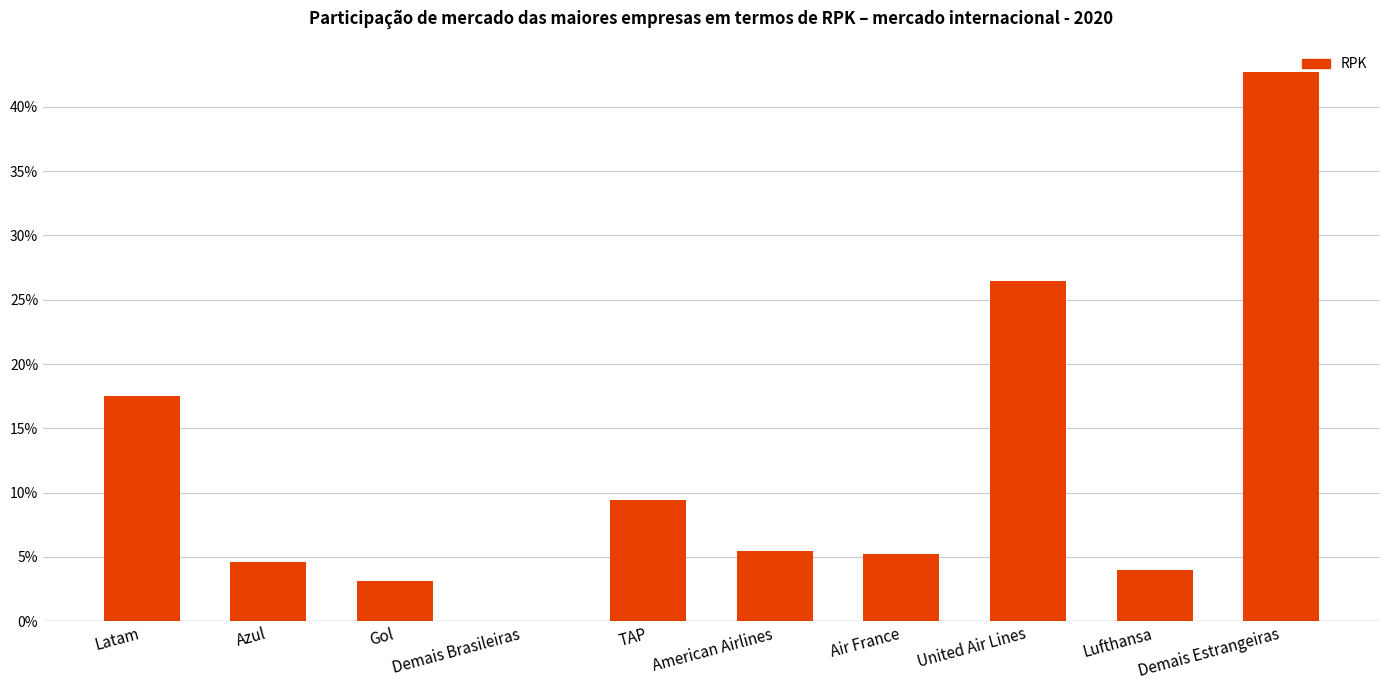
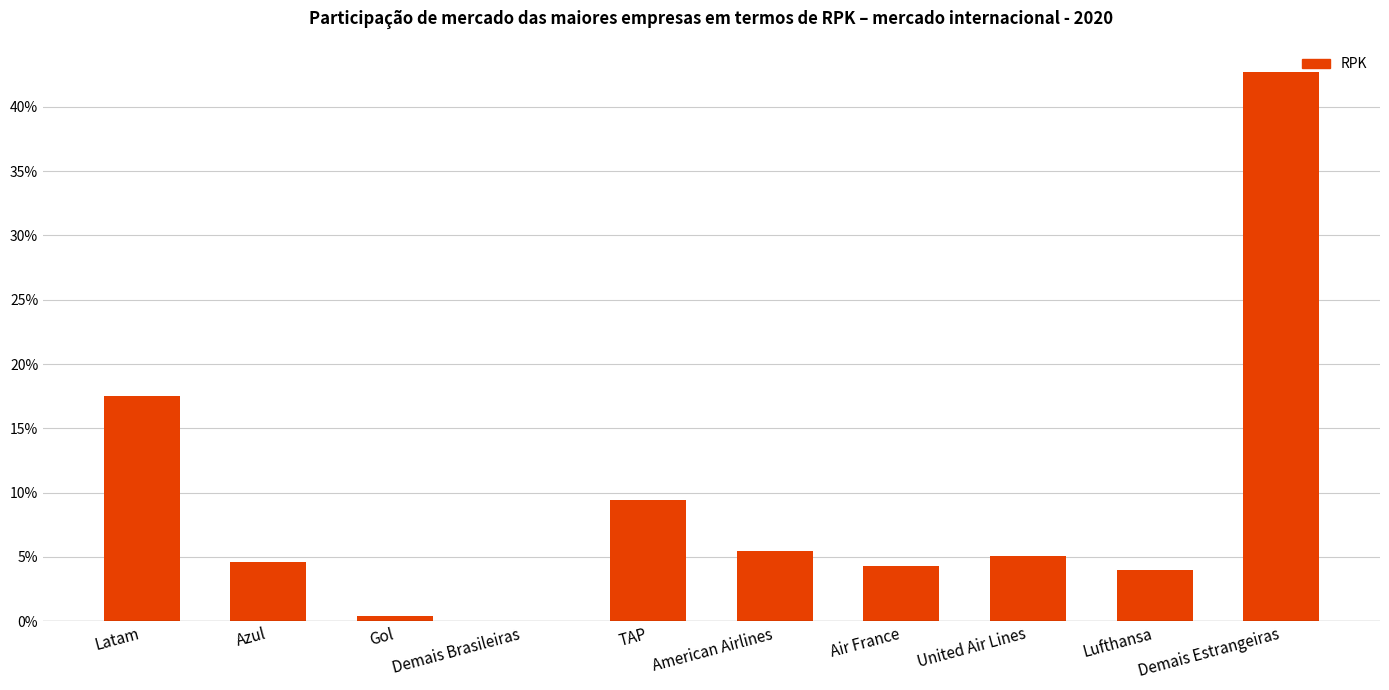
  {
    "Latam": "17.5%",
    "Azul": "4.6%",
-   "Gol": "3.1%",
+   "Gol": "0.4%",
    "TAP": "9.4%",
    "American Airlines": "5.5%",
-   "Air France": "5.2%",
-   "United Air Lines": "26.5%",
+   "Air France": "4.3%",
+   "United Air Lines": "5.1%",
    "Lufthansa": "3.9%",
    "Demais Estrangeiras": "42.7%"
  }
